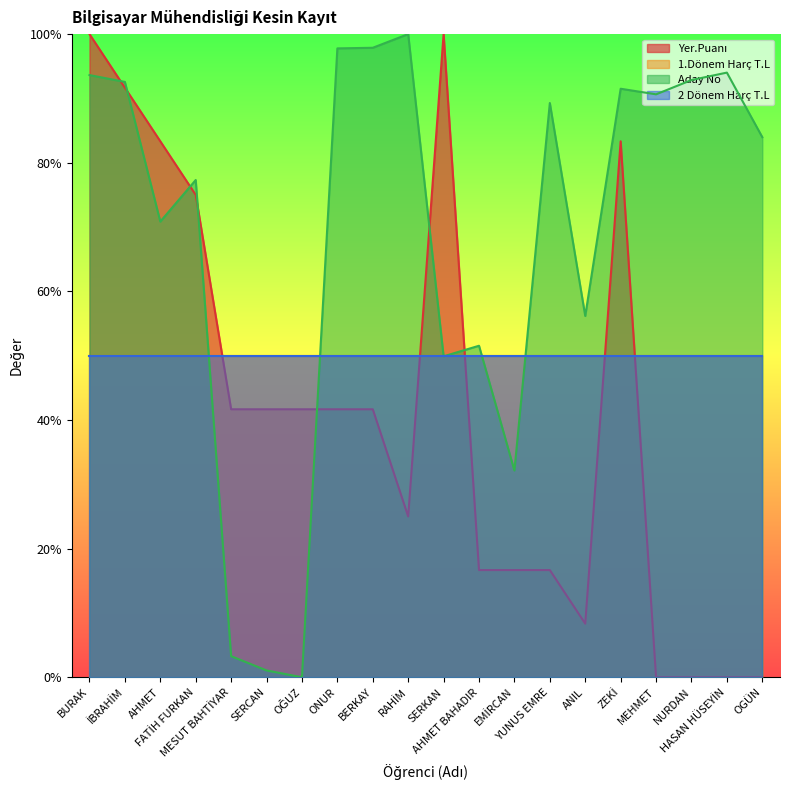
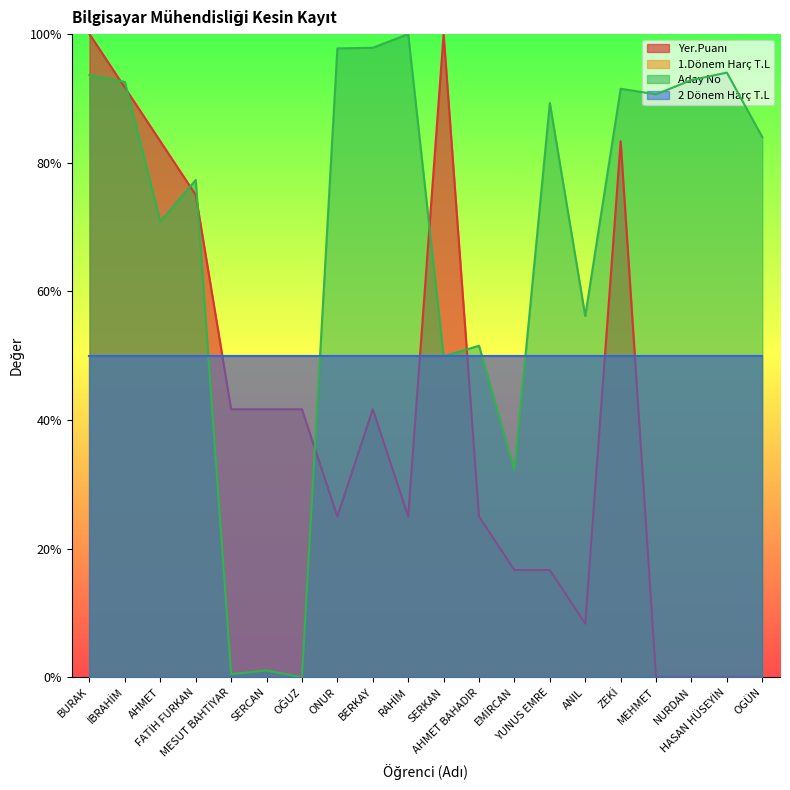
  {
    "Yer.Puanı": {
      "BURAK": "100%",
      "İBRAHİM": "92%",
      "AHMET": "83%",
      "FATİH FURKAN": "75%",
      "MESUT BAHTİYAR": "42%",
      "SERCAN": "42%",
      "OĞUZ": "42%",
-     "ONUR": "42%",
+     "ONUR": "25%",
      "BERKAY": "42%",
      "RAHİM": "25%",
      "SERKAN": "100%",
-     "AHMET BAHADIR": "17%",
+     "AHMET BAHADIR": "25%",
      "EMİRCAN": "17%",
      "YUNUS EMRE": "17%",
      "ANIL": "8%",
      "ZEKİ": "83%",
      "MEHMET": "0%",
      "NURDAN": "0%",
      "HASAN HÜSEYİN": "0%",
      "OGÜN": "0%"
    },
    "2 Dönem Harç T.L": {
      "BURAK": "50%",
      "İBRAHİM": "50%",
      "AHMET": "50%",
      "FATİH FURKAN": "50%",
      "MESUT BAHTİYAR": "50%",
      "SERCAN": "50%",
      "OĞUZ": "50%",
      "ONUR": "50%",
      "BERKAY": "50%",
      "RAHİM": "50%",
      "AHMET BAHADIR": "50%",
      "EMİRCAN": "50%",
      "YUNUS EMRE": "50%",
      "ANIL": "50%",
      "ZEKİ": "50%",
      "MEHMET": "50%",
      "NURDAN": "50%",
      "HASAN HÜSEYİN": "50%",
      "OGÜN": "50%"
    },
    "Aday No": {
      "BURAK": "94%",
      "İBRAHİM": "93%",
      "AHMET": "71%",
      "FATİH FURKAN": "77%",
-     "MESUT BAHTİYAR": "3%",
+     "MESUT BAHTİYAR": "0%",
      "SERCAN": "1%",
      "OĞUZ": "0%",
      "ONUR": "98%",
      "BERKAY": "98%",
      "RAHİM": "100%",
      "AHMET BAHADIR": "52%",
      "EMİRCAN": "32%",
      "YUNUS EMRE": "89%",
      "ANIL": "56%",
      "ZEKİ": "92%",
      "OGÜN": "84%"
    }
  }
